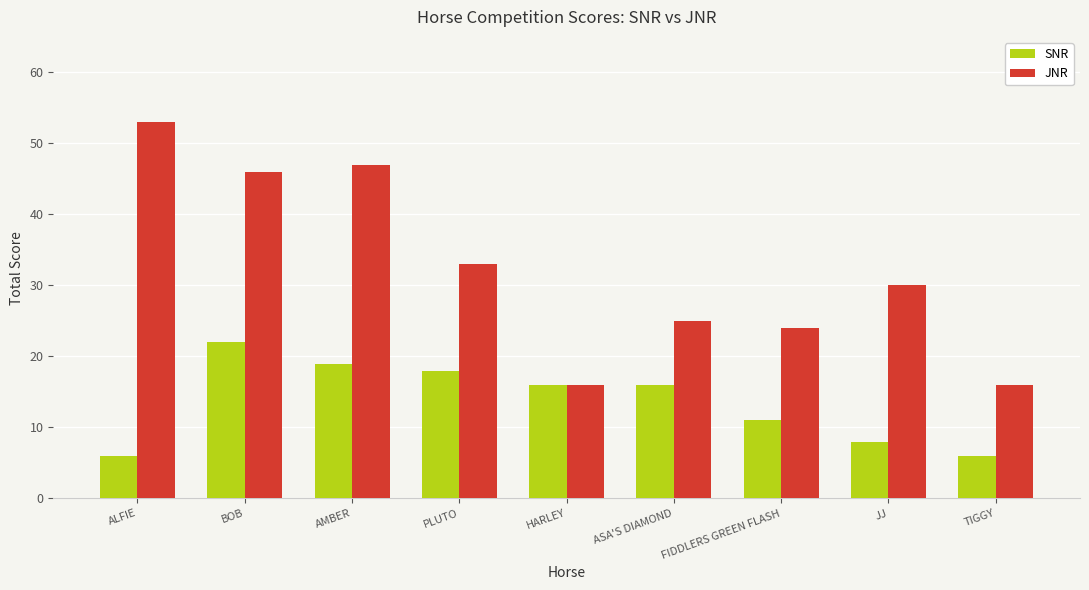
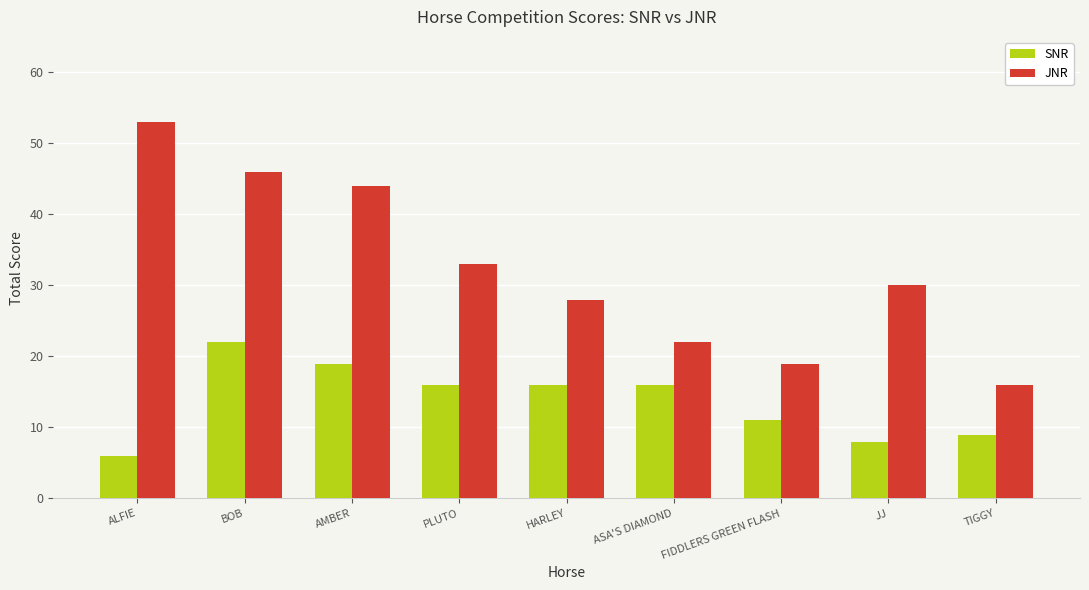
  {
    "SNR": {
      "ALFIE": 6,
      "BOB": 22,
      "AMBER": 19,
-     "PLUTO": 18,
+     "PLUTO": 16,
      "HARLEY": 16,
      "ASA'S DIAMOND": 16,
      "FIDDLERS GREEN FLASH": 11,
      "JJ": 8,
-     "TIGGY": 6
+     "TIGGY": 9
    },
    "JNR": {
      "ALFIE": 53,
      "BOB": 46,
-     "AMBER": 47,
+     "AMBER": 44,
      "PLUTO": 33,
-     "HARLEY": 16,
-     "ASA'S DIAMOND": 25,
-     "FIDDLERS GREEN FLASH": 24,
+     "HARLEY": 28,
+     "ASA'S DIAMOND": 22,
+     "FIDDLERS GREEN FLASH": 19,
      "JJ": 30,
      "TIGGY": 16
    }
  }
